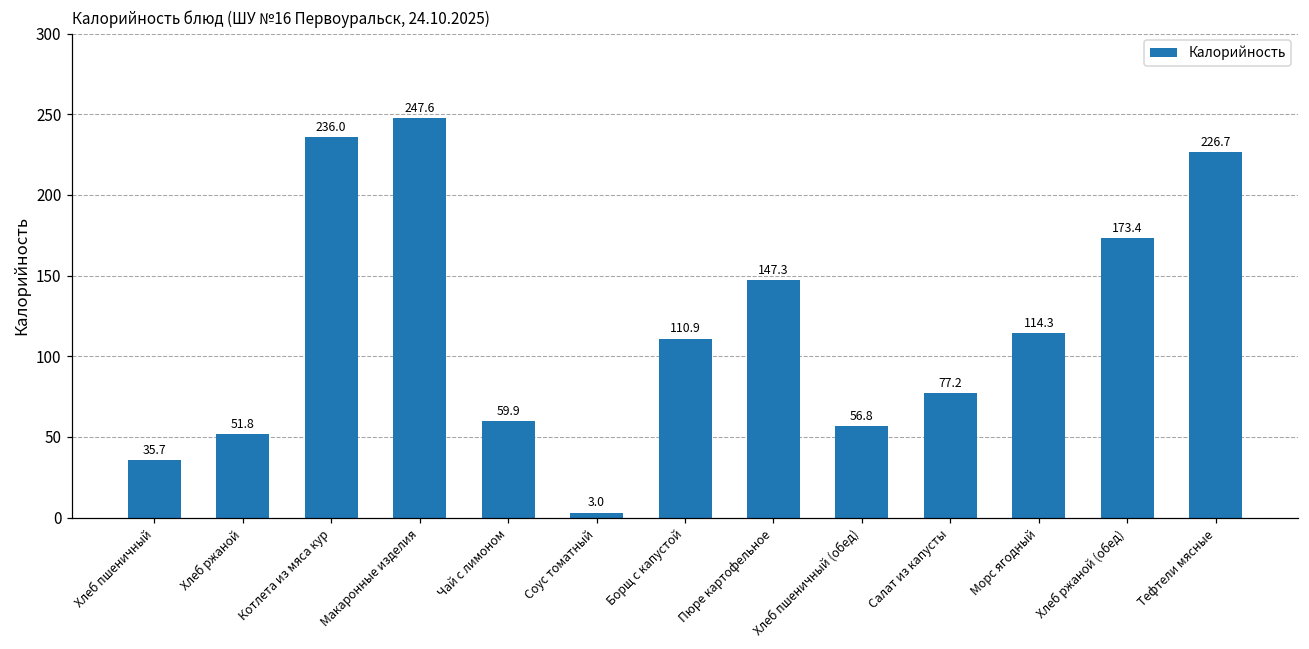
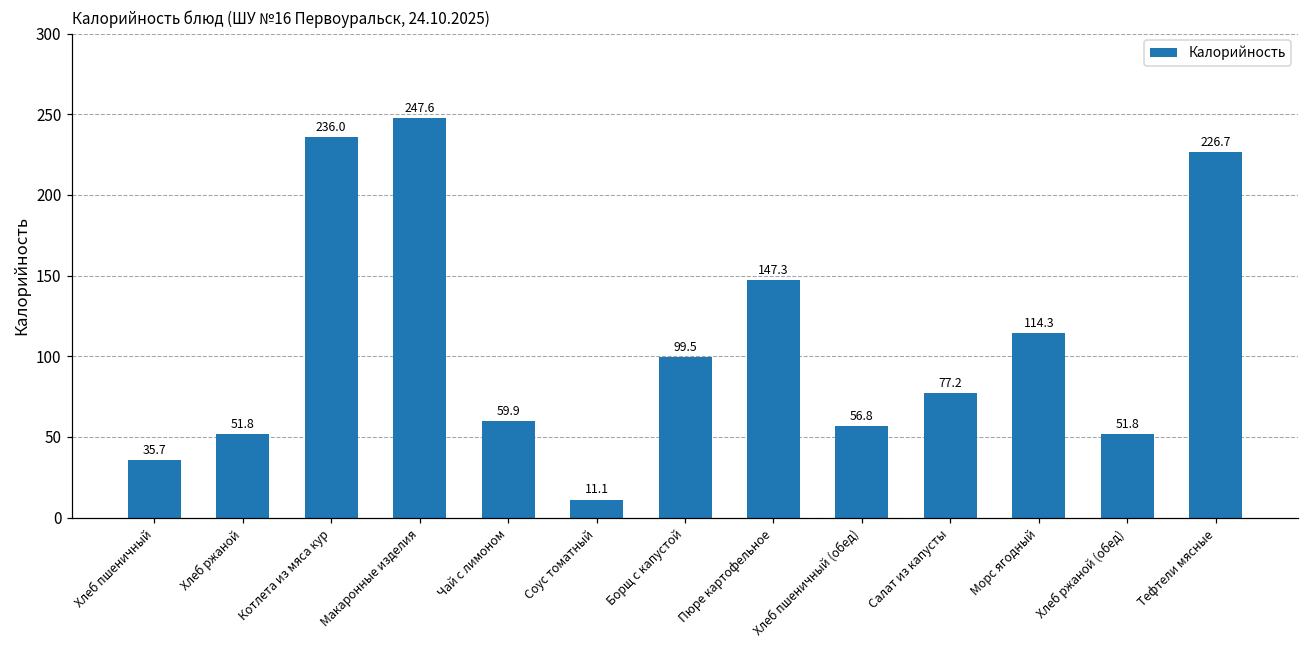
  {
    "Хлеб пшеничный": 35.7,
    "Хлеб ржаной": 51.8,
    "Котлета из мяса кур": 236.0,
    "Макаронные изделия": 247.6,
    "Чай с лимоном": 59.9,
-   "Соус томатный": 3.0,
-   "Борщ с капустой": 110.9,
+   "Соус томатный": 11.1,
+   "Борщ с капустой": 99.5,
    "Пюре картофельное": 147.3,
    "Хлеб пшеничный (обед)": 56.8,
    "Салат из капусты": 77.2,
    "Морс ягодный": 114.3,
-   "Хлеб ржаной (обед)": 173.4,
+   "Хлеб ржаной (обед)": 51.8,
    "Тефтели мясные": 226.7
  }
